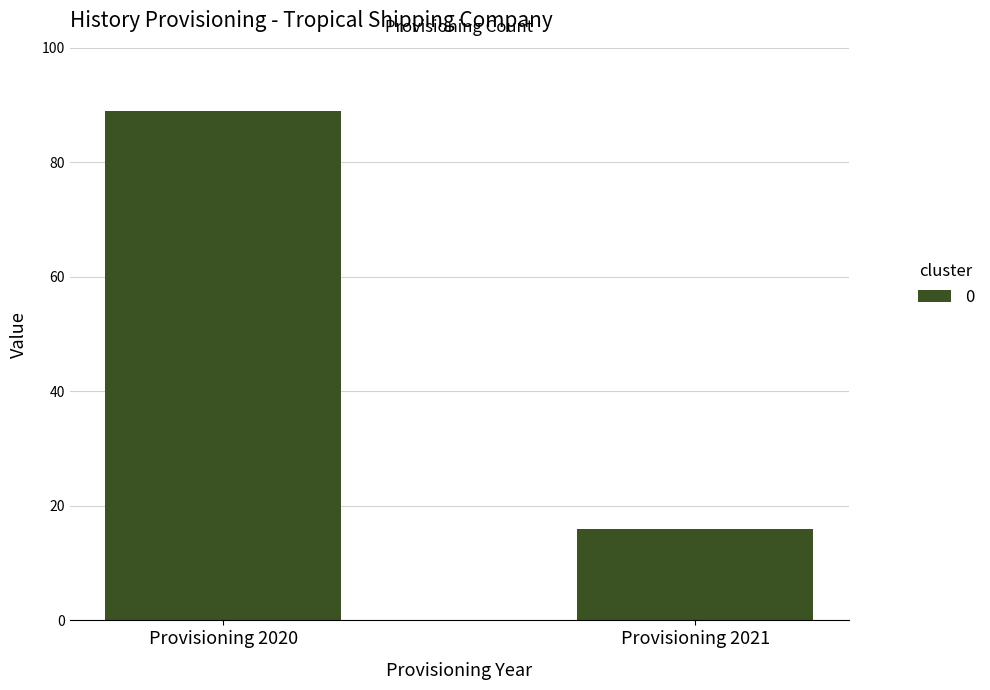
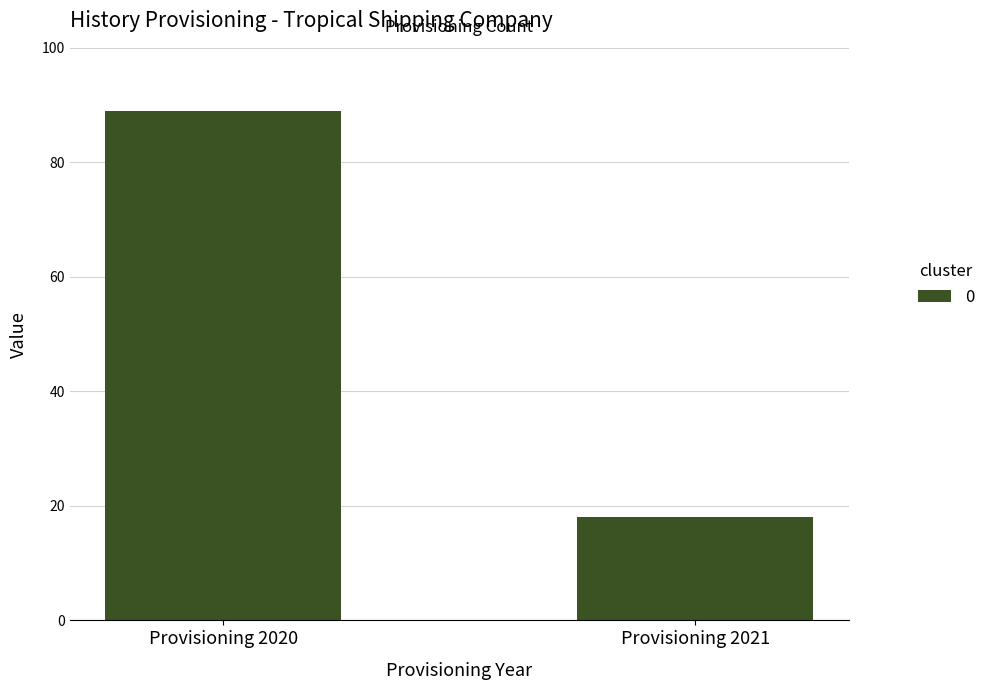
  {
    "Provisioning 2020": 89,
-   "Provisioning 2021": 16
+   "Provisioning 2021": 18
  }
